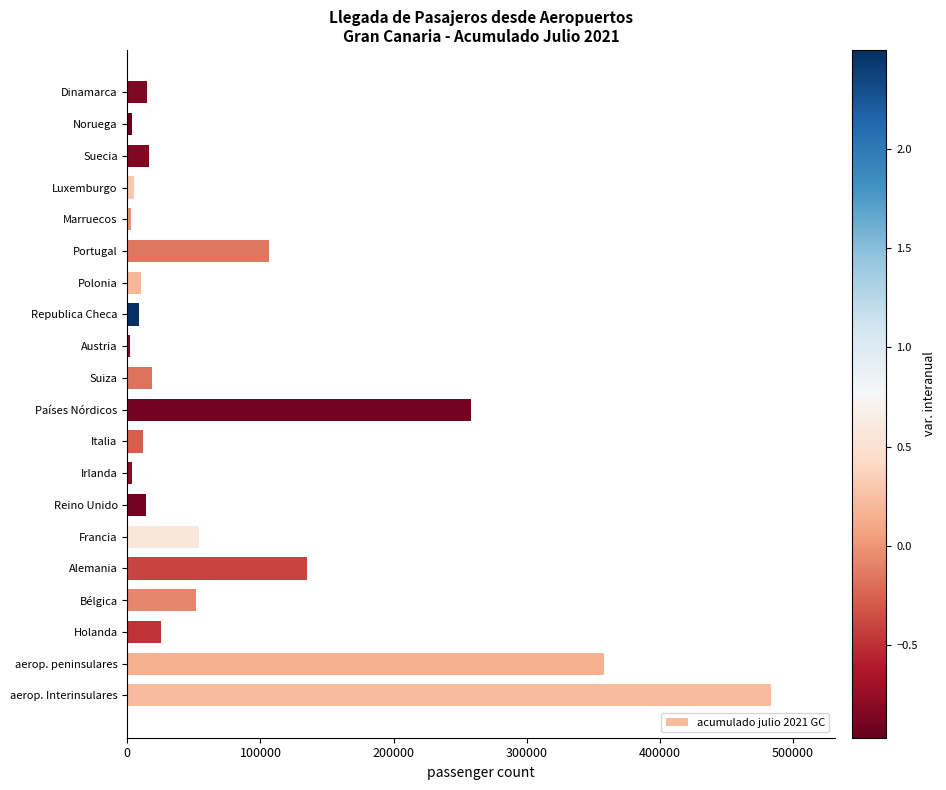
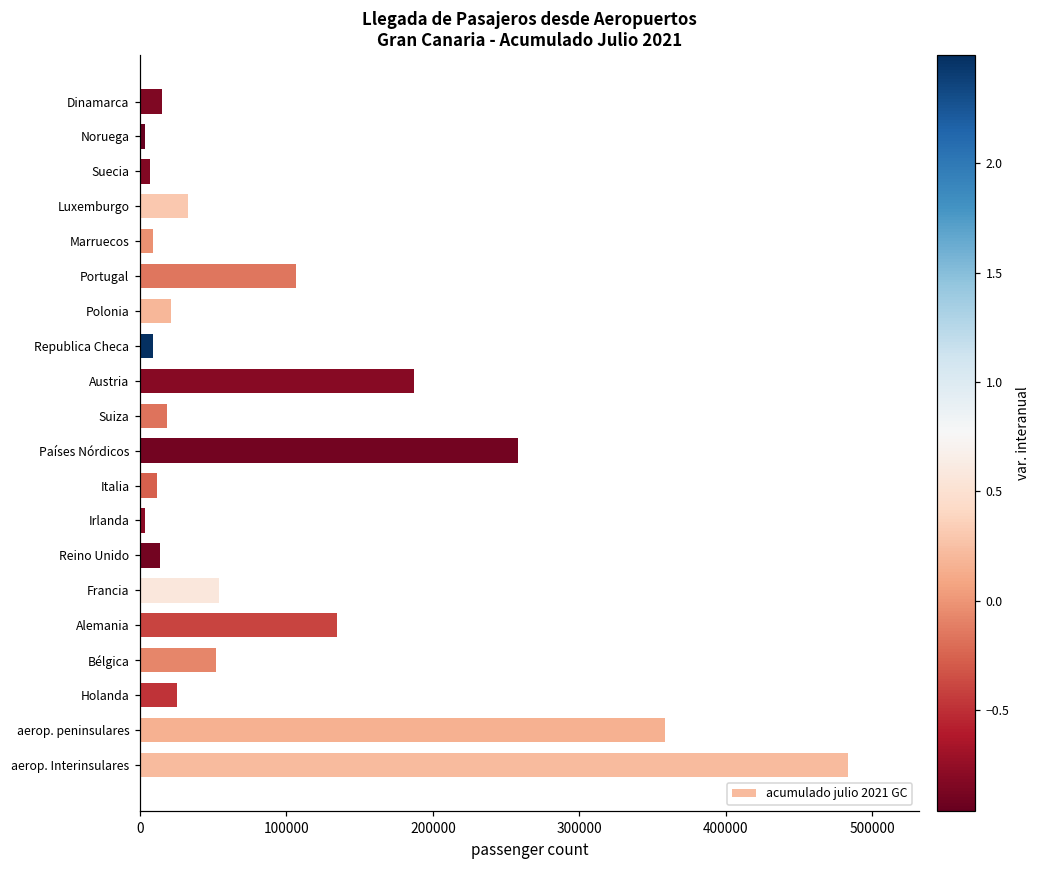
  {
    "Dinamarca": 15000,
    "Noruega": 4000,
-   "Suecia": 16000,
-   "Luxemburgo": 5000,
-   "Marruecos": 3000,
+   "Suecia": 7000,
+   "Luxemburgo": 33000,
+   "Marruecos": 9000,
    "Portugal": 106000,
-   "Polonia": 11000,
+   "Polonia": 21000,
    "Republica Checa": 9000,
-   "Austria": 2000,
+   "Austria": 187000,
    "Suiza": 18000,
    "Países Nórdicos": 258000,
    "Italia": 12000,
    "Irlanda": 3000,
    "Reino Unido": 14000,
    "Francia": 54000,
    "Alemania": 135000,
    "Bélgica": 52000,
    "Holanda": 25000,
    "aerop. peninsulares": 358000,
    "aerop. Interinsulares": 483000
  }
